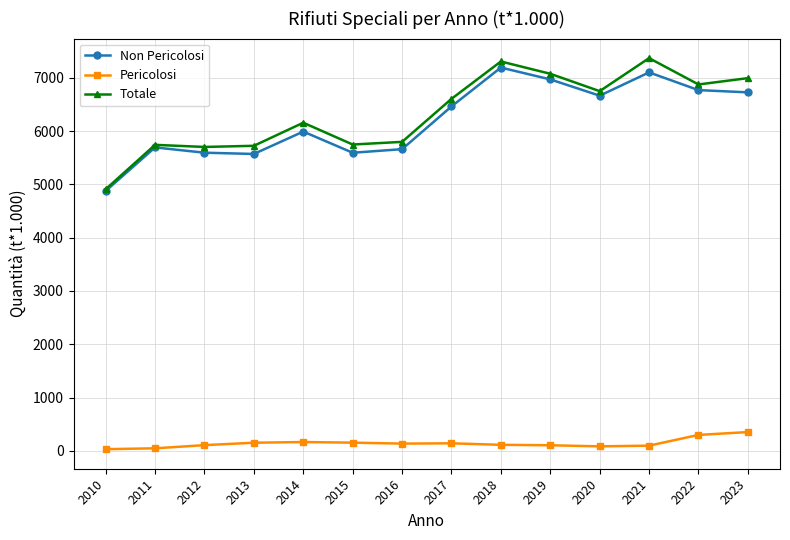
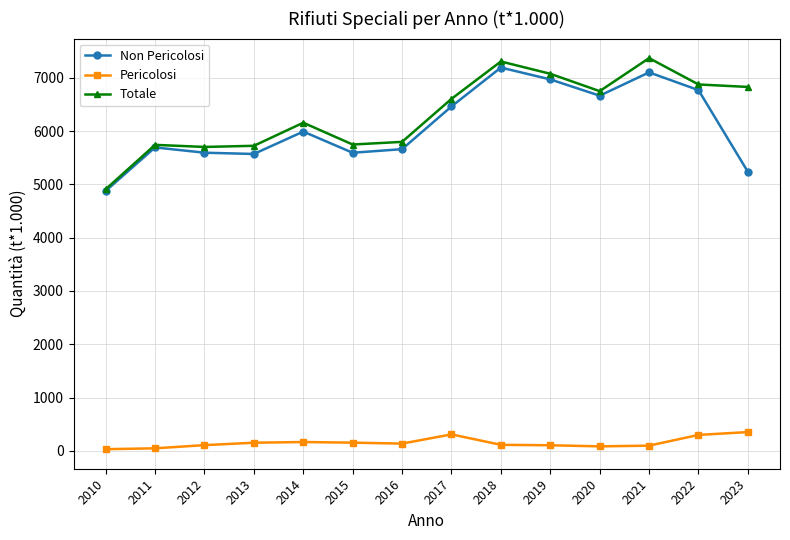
  {
    "Non Pericolosi": {
      "2012": 5600,
      "2013": 5600,
      "2014": 6000,
      "2015": 5600,
      "2016": 5700,
      "2017": 6500,
      "2018": 7200,
      "2019": 7000,
      "2020": 6700,
      "2021": 7100,
      "2022": 6800,
-     "2023": 6700
+     "2023": 5200
    },
    "Pericolosi": {
      "2010": 0,
      "2011": 0,
      "2012": 100,
      "2013": 200,
      "2014": 200,
      "2015": 200,
      "2016": 100,
-     "2017": 100,
+     "2017": 300,
      "2018": 100,
      "2019": 100,
      "2020": 100,
      "2021": 100,
      "2022": 300,
      "2023": 400
    },
    "Totale": {
      "2012": 5700,
      "2013": 5700,
      "2014": 6200,
      "2015": 5700,
      "2016": 5800,
      "2017": 6600,
      "2018": 7300,
      "2019": 7100,
      "2020": 6700,
      "2021": 7400,
      "2022": 6900,
-     "2023": 7000
+     "2023": 6800
    }
  }
